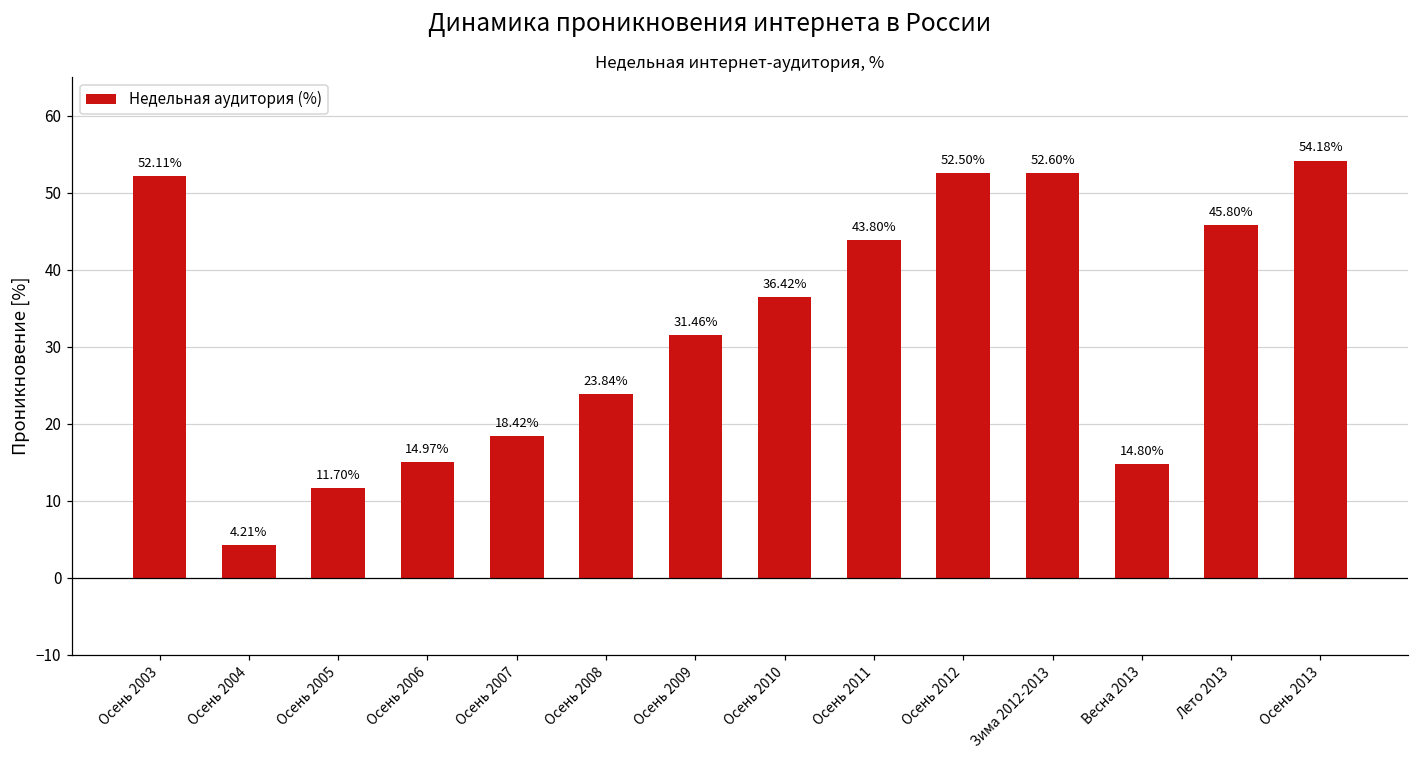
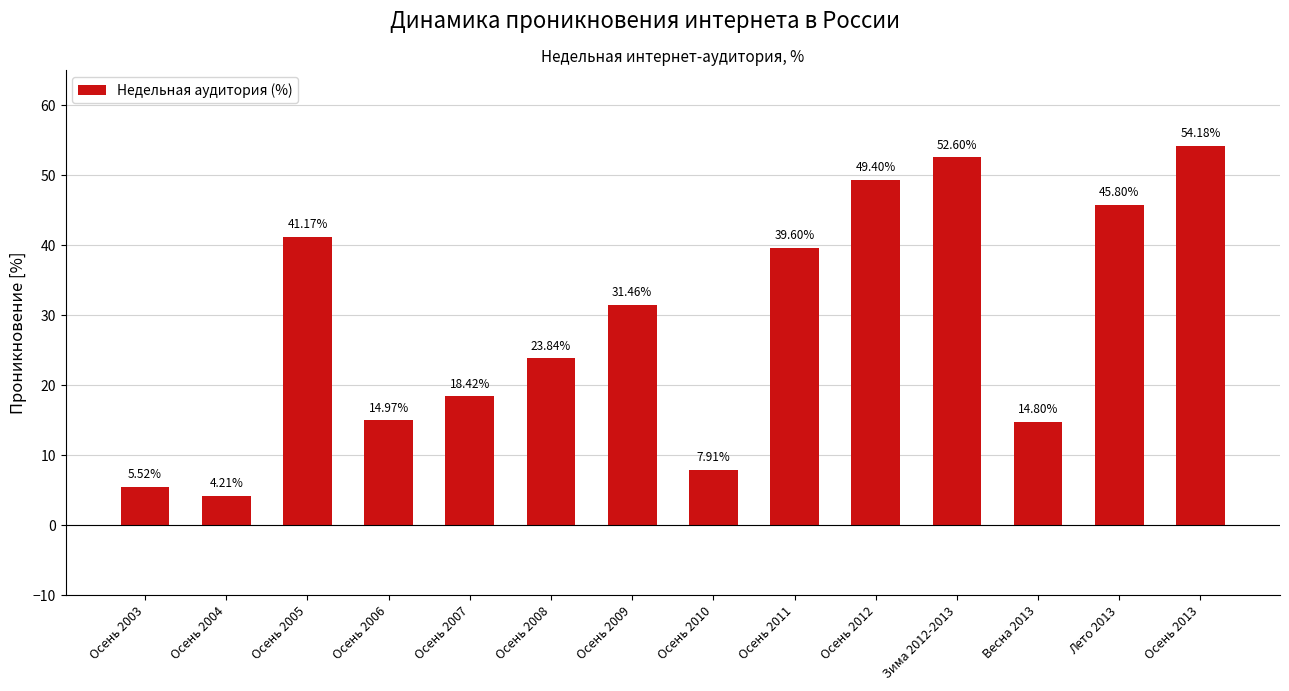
  {
-   "Осень 2003": "52.11%",
+   "Осень 2003": "5.52%",
    "Осень 2004": "4.21%",
-   "Осень 2005": "11.70%",
+   "Осень 2005": "41.17%",
    "Осень 2006": "14.97%",
    "Осень 2007": "18.42%",
    "Осень 2008": "23.84%",
    "Осень 2009": "31.46%",
-   "Осень 2010": "36.42%",
-   "Осень 2011": "43.80%",
-   "Осень 2012": "52.50%",
+   "Осень 2010": "7.91%",
+   "Осень 2011": "39.60%",
+   "Осень 2012": "49.40%",
    "Зима 2012-2013": "52.60%",
    "Весна 2013": "14.80%",
    "Лето 2013": "45.80%",
    "Осень 2013": "54.18%"
  }
